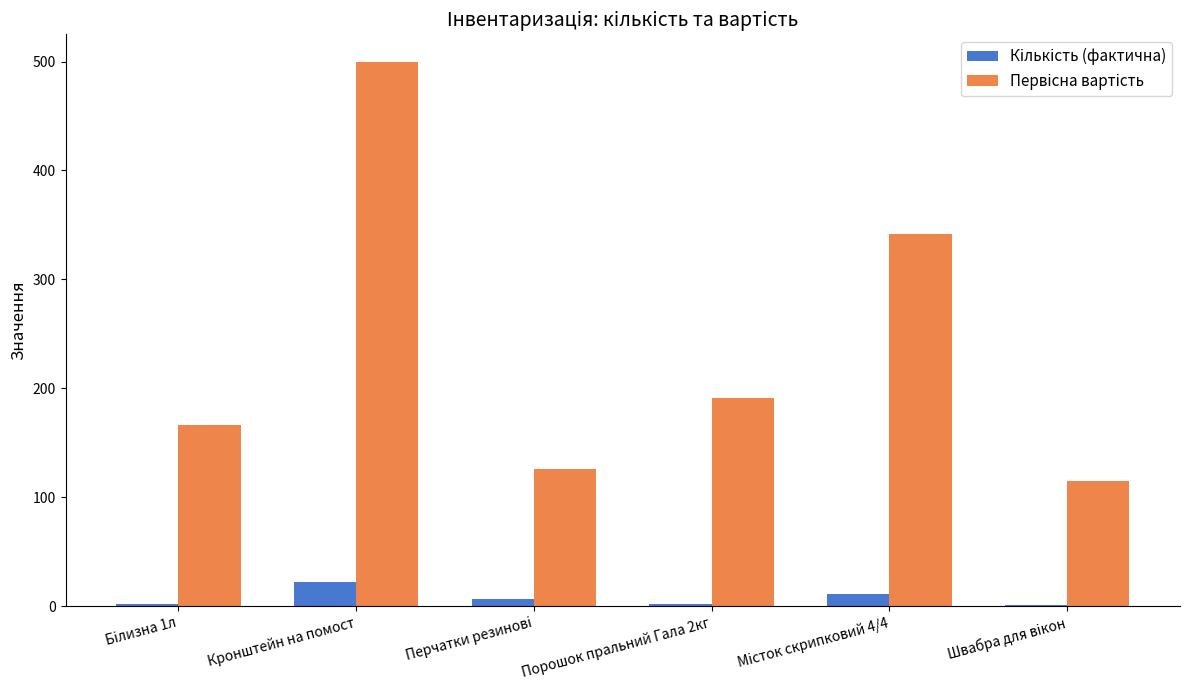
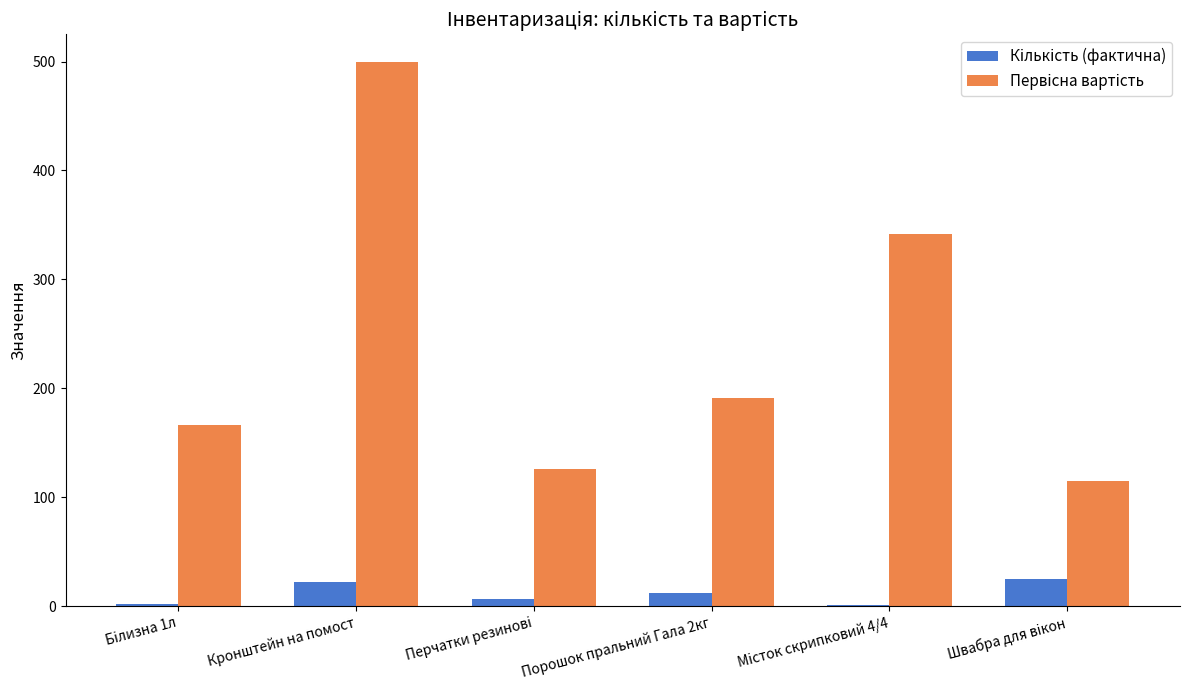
  {
    "Кількість (фактична)": {
      "Кронштейн на помост": 22,
      "Перчатки резинові": 7,
-     "Порошок пральний Гала 2кг": 2,
-     "Місток скрипковий 4/4": 11,
-     "Швабра для вікон": 1
+     "Порошок пральний Гала 2кг": 12,
+     "Місток скрипковий 4/4": 1,
+     "Швабра для вікон": 25
    },
    "Первісна вартість": {
      "Білизна 1л": 166,
      "Кронштейн на помост": 500,
      "Перчатки резинові": 126,
      "Порошок пральний Гала 2кг": 191,
      "Місток скрипковий 4/4": 342,
      "Швабра для вікон": 115
    }
  }
